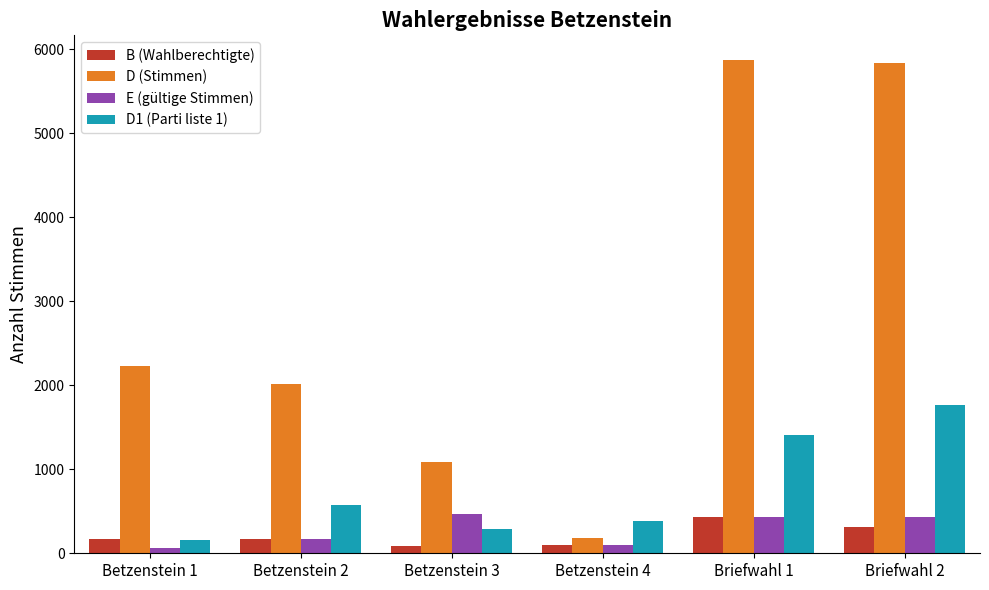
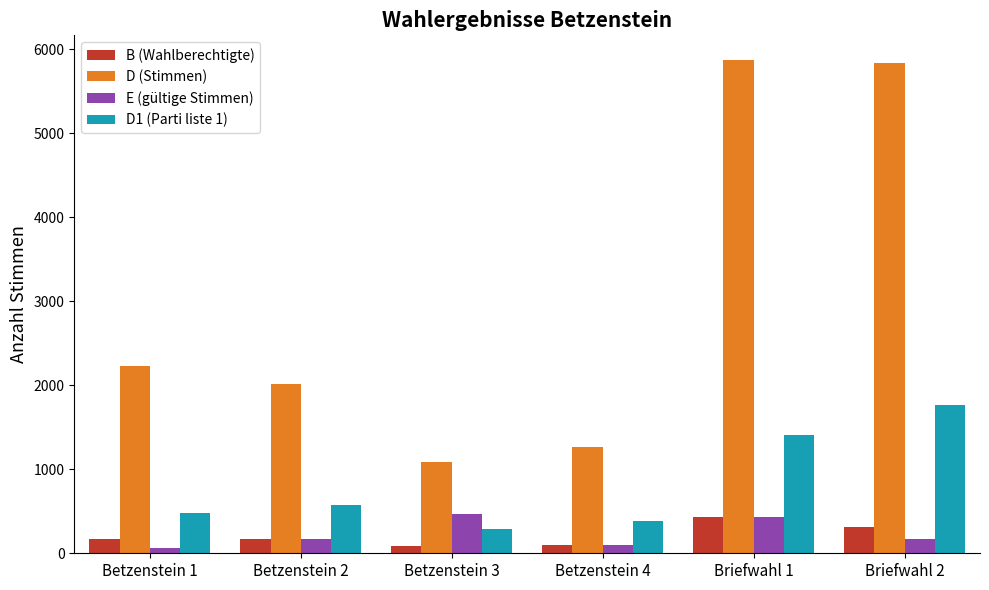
  {
    "B (Wahlberechtigte)": {
      "Betzenstein 1": 200,
      "Betzenstein 2": 200,
      "Betzenstein 3": 100,
      "Betzenstein 4": 100,
      "Briefwahl 1": 400,
      "Briefwahl 2": 300
    },
    "D (Stimmen)": {
      "Betzenstein 1": 2200,
      "Betzenstein 2": 2000,
      "Betzenstein 3": 1100,
-     "Betzenstein 4": 200,
+     "Betzenstein 4": 1300,
      "Briefwahl 1": 5900,
      "Briefwahl 2": 5800
    },
    "E (gültige Stimmen)": {
      "Betzenstein 1": 100,
      "Betzenstein 2": 200,
      "Betzenstein 3": 500,
      "Betzenstein 4": 100,
      "Briefwahl 1": 400,
-     "Briefwahl 2": 400
+     "Briefwahl 2": 200
    },
    "D1 (Parti liste 1)": {
-     "Betzenstein 1": 200,
+     "Betzenstein 1": 500,
      "Betzenstein 2": 600,
      "Betzenstein 3": 300,
      "Betzenstein 4": 400,
      "Briefwahl 1": 1400,
      "Briefwahl 2": 1800
    }
  }
